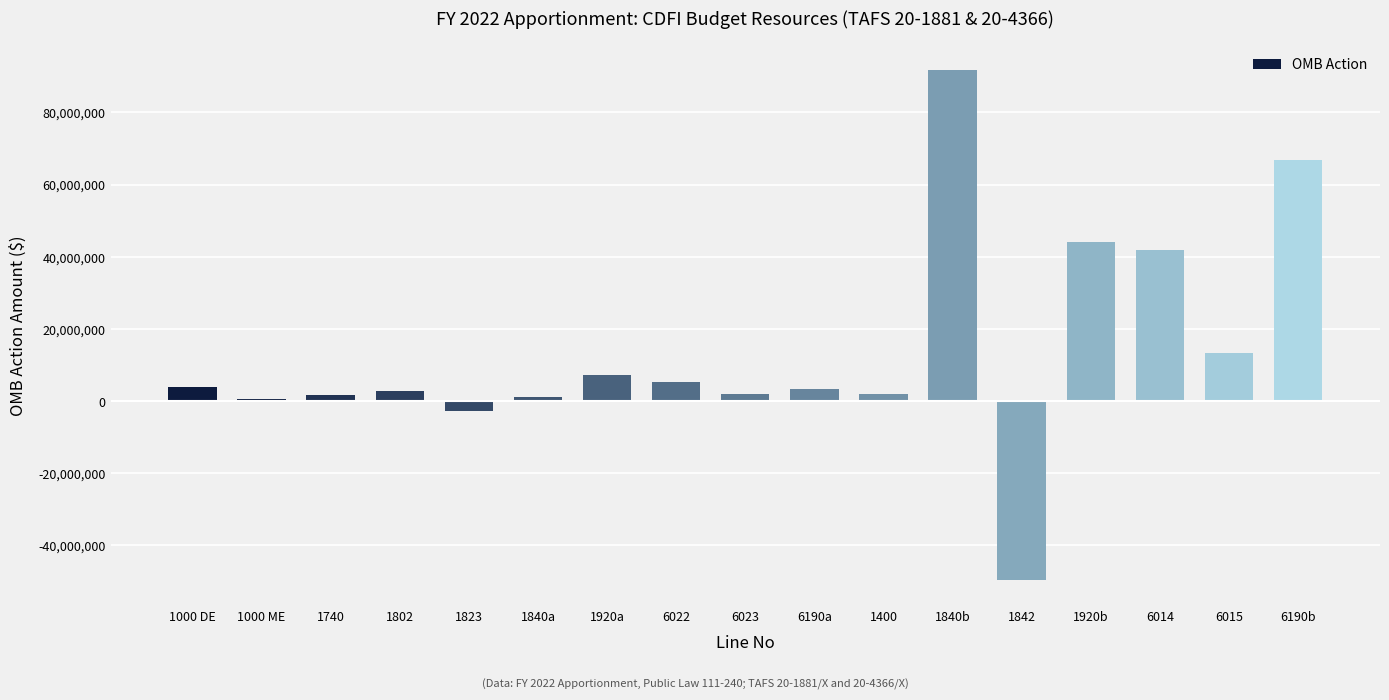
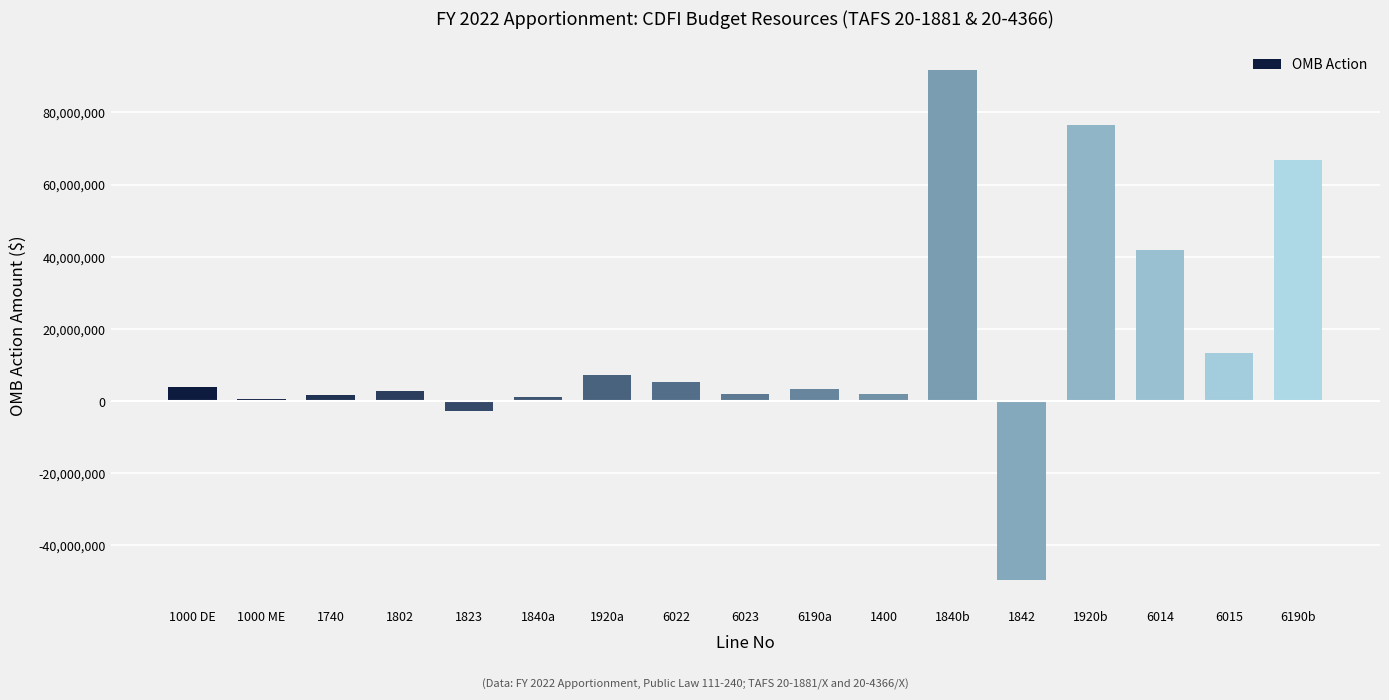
  {
    "1000 DE": "4,000,000",
    "1740": "2,000,000",
    "1802": "3,000,000",
    "1823": "-3,000,000",
    "1840a": "1,000,000",
    "1920a": "7,000,000",
    "6022": "5,000,000",
    "6023": "2,000,000",
    "6190a": "3,000,000",
    "1400": "2,000,000",
    "1840b": "92,000,000",
    "1842": "-50,000,000",
-   "1920b": "44,000,000",
+   "1920b": "77,000,000",
    "6014": "42,000,000",
    "6015": "13,000,000",
    "6190b": "67,000,000"
  }
